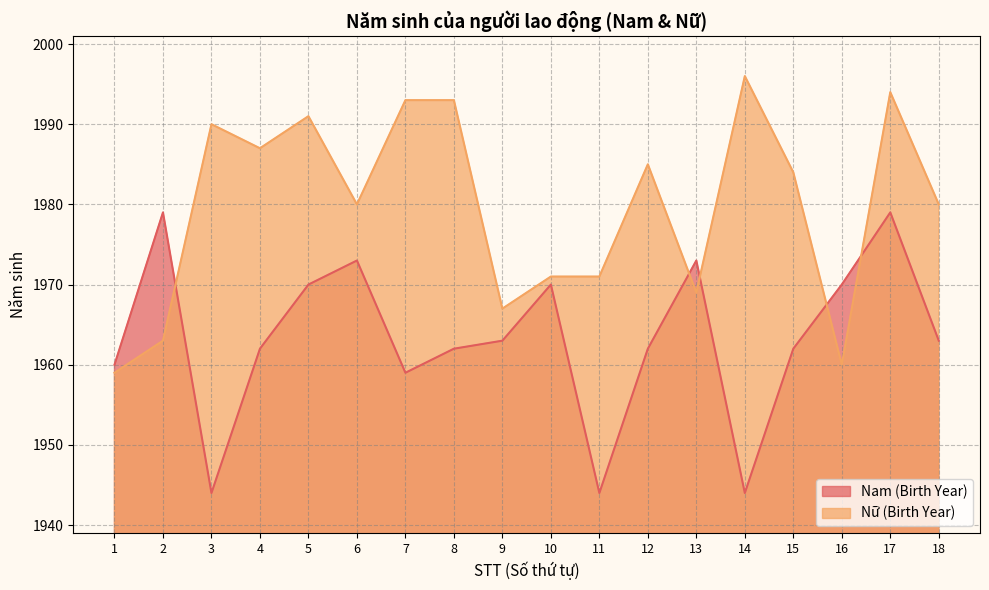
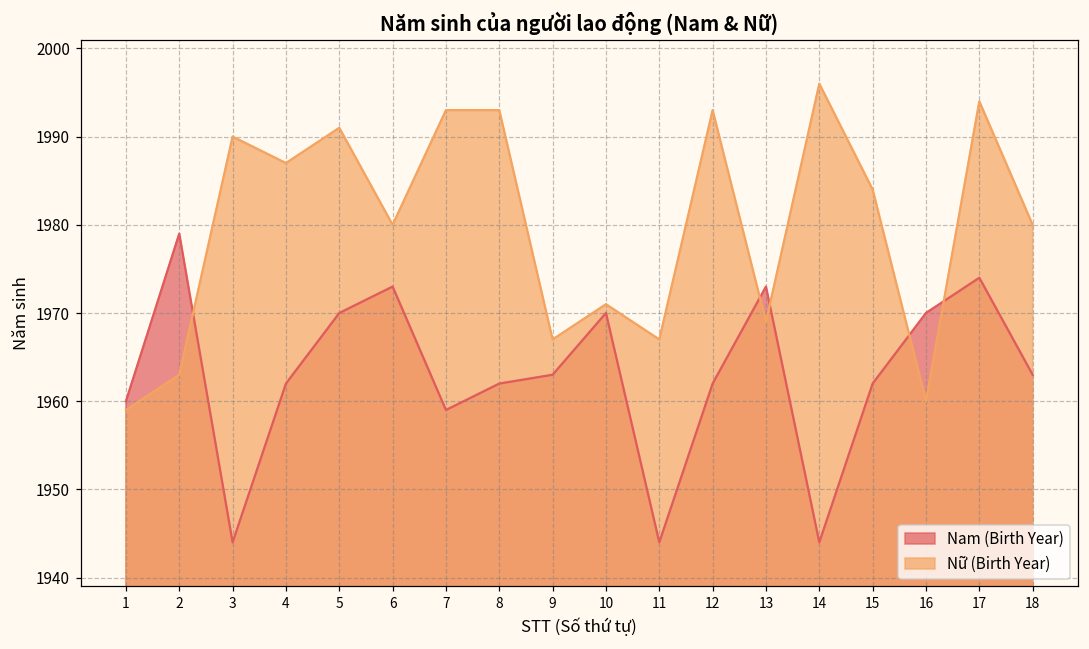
  {
    "Nam (Birth Year)": {
      "1": 1960,
      "2": 1979,
      "3": 1944,
      "4": 1962,
      "5": 1970,
      "6": 1973,
      "7": 1959,
      "8": 1962,
      "9": 1963,
      "10": 1970,
      "11": 1944,
      "12": 1962,
      "13": 1973,
      "14": 1944,
      "15": 1962,
      "16": 1970,
-     "17": 1979,
+     "17": 1974,
      "18": 1963
    },
    "Nữ (Birth Year)": {
      "1": 1959,
      "2": 1963,
      "3": 1990,
      "4": 1987,
      "5": 1991,
      "6": 1980,
      "7": 1993,
      "8": 1993,
      "9": 1967,
      "10": 1971,
-     "11": 1971,
-     "12": 1985,
+     "11": 1967,
+     "12": 1993,
      "13": 1969,
      "14": 1996,
      "15": 1984,
      "16": 1960,
      "17": 1994,
      "18": 1980
    }
  }
